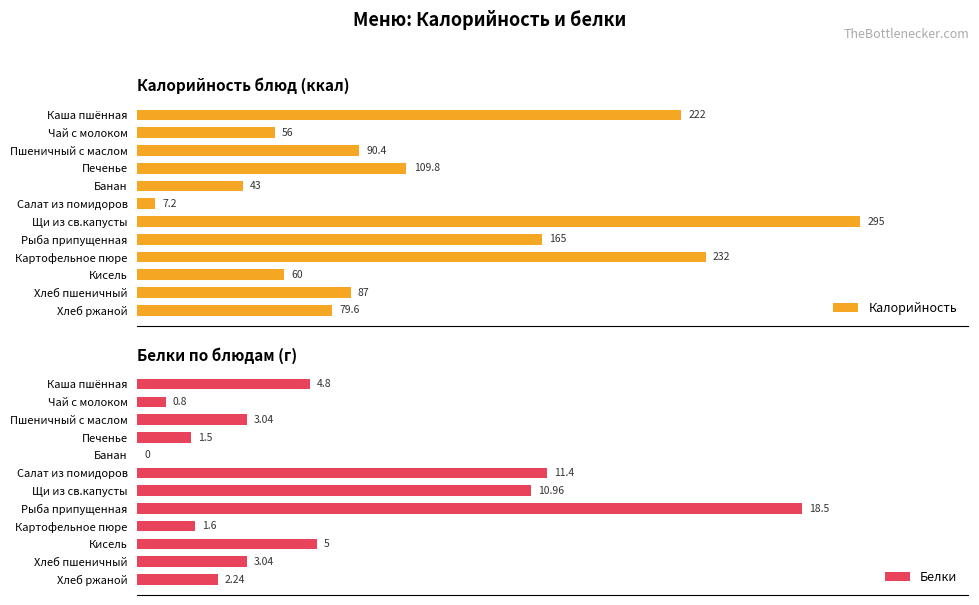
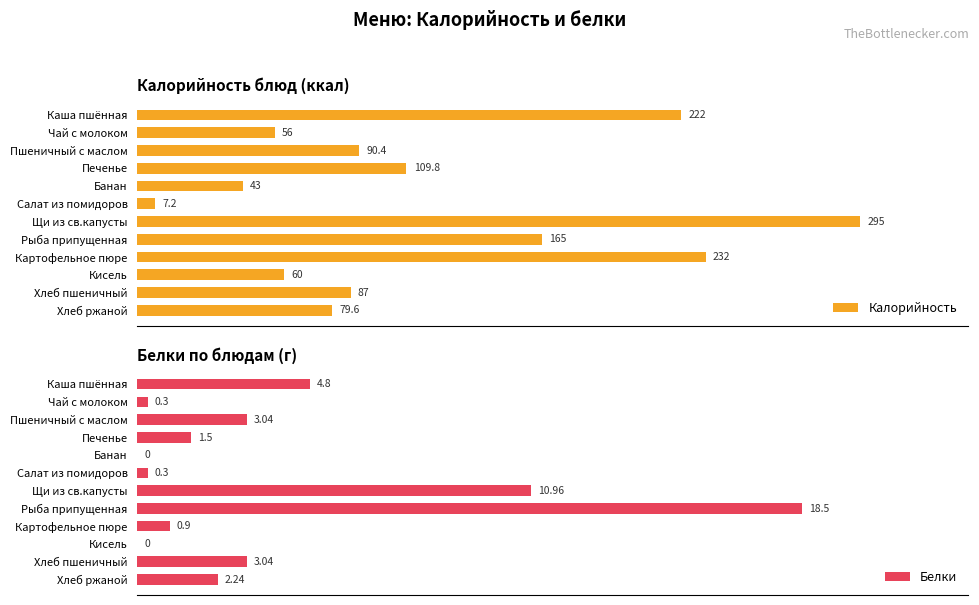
  {
    "Калорийность блюд (ккал)": {
      "Каша пшённая": 222,
      "Чай с молоком": 56,
      "Пшеничный с маслом": 90.4,
      "Печенье": 109.8,
      "Банан": 43,
      "Салат из помидоров": 7.2,
      "Щи из св.капусты": 295,
      "Рыба припущенная": 165,
      "Картофельное пюре": 232,
      "Кисель": 60,
      "Хлеб пшеничный": 87,
      "Хлеб ржаной": 79.6
    },
    "Белки по блюдам (г)": {
      "Каша пшённая": 4.8,
-     "Чай с молоком": 0.8,
+     "Чай с молоком": 0.3,
      "Пшеничный с маслом": 3.04,
      "Печенье": 1.5,
      "Банан": 0,
-     "Салат из помидоров": 11.4,
+     "Салат из помидоров": 0.3,
      "Щи из св.капусты": 10.96,
      "Рыба припущенная": 18.5,
-     "Картофельное пюре": 1.6,
-     "Кисель": 5,
+     "Картофельное пюре": 0.9,
+     "Кисель": 0,
      "Хлеб пшеничный": 3.04,
      "Хлеб ржаной": 2.24
    }
  }
